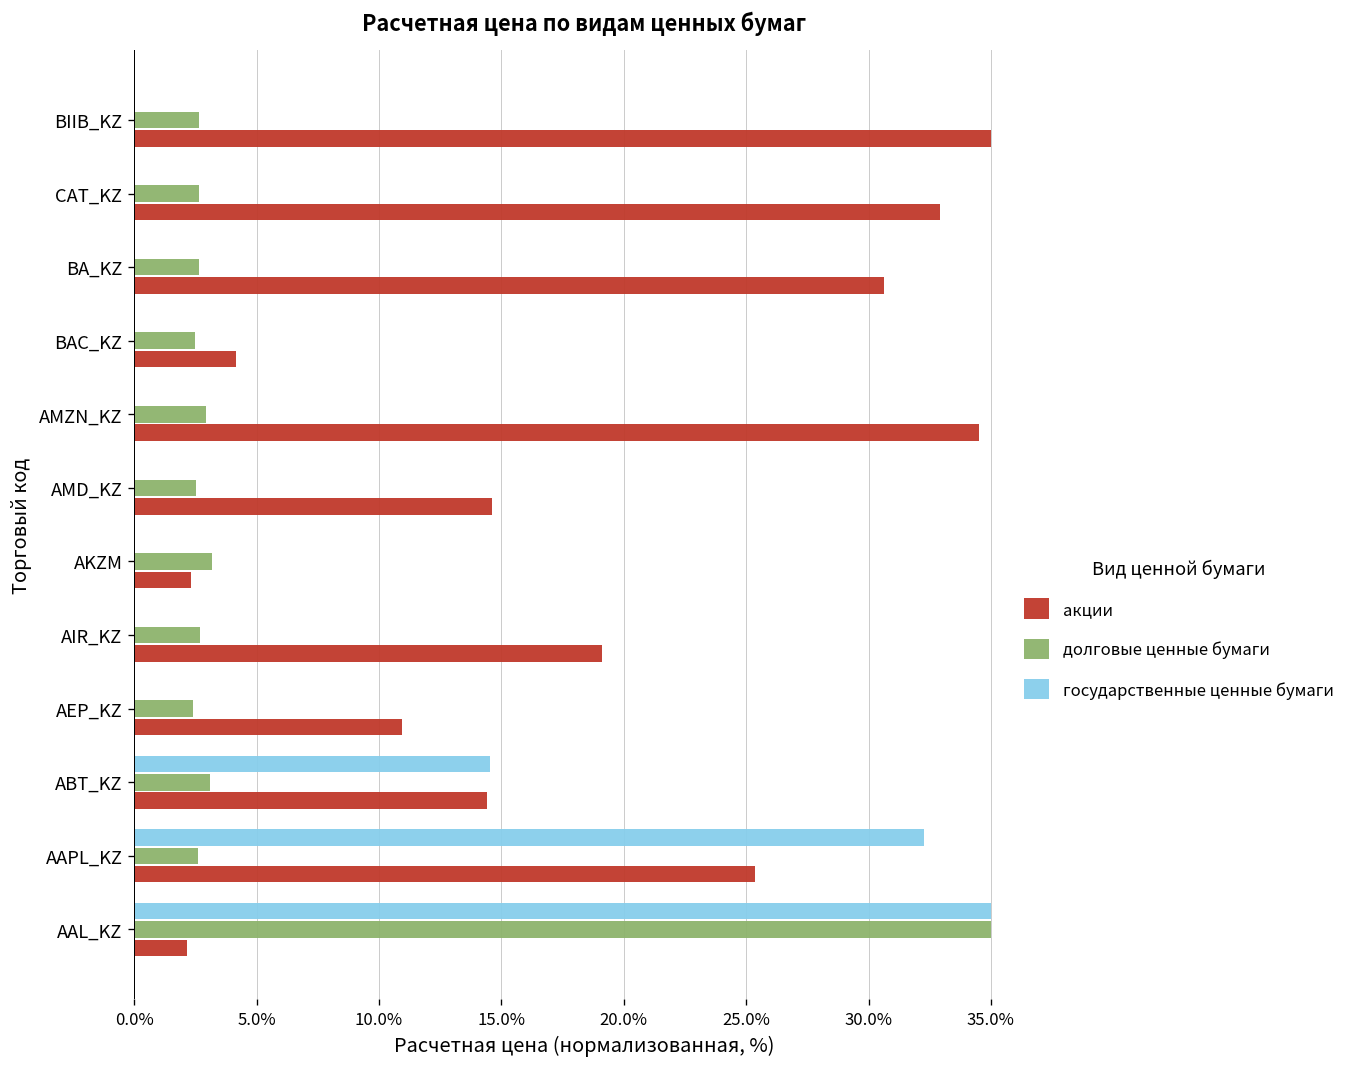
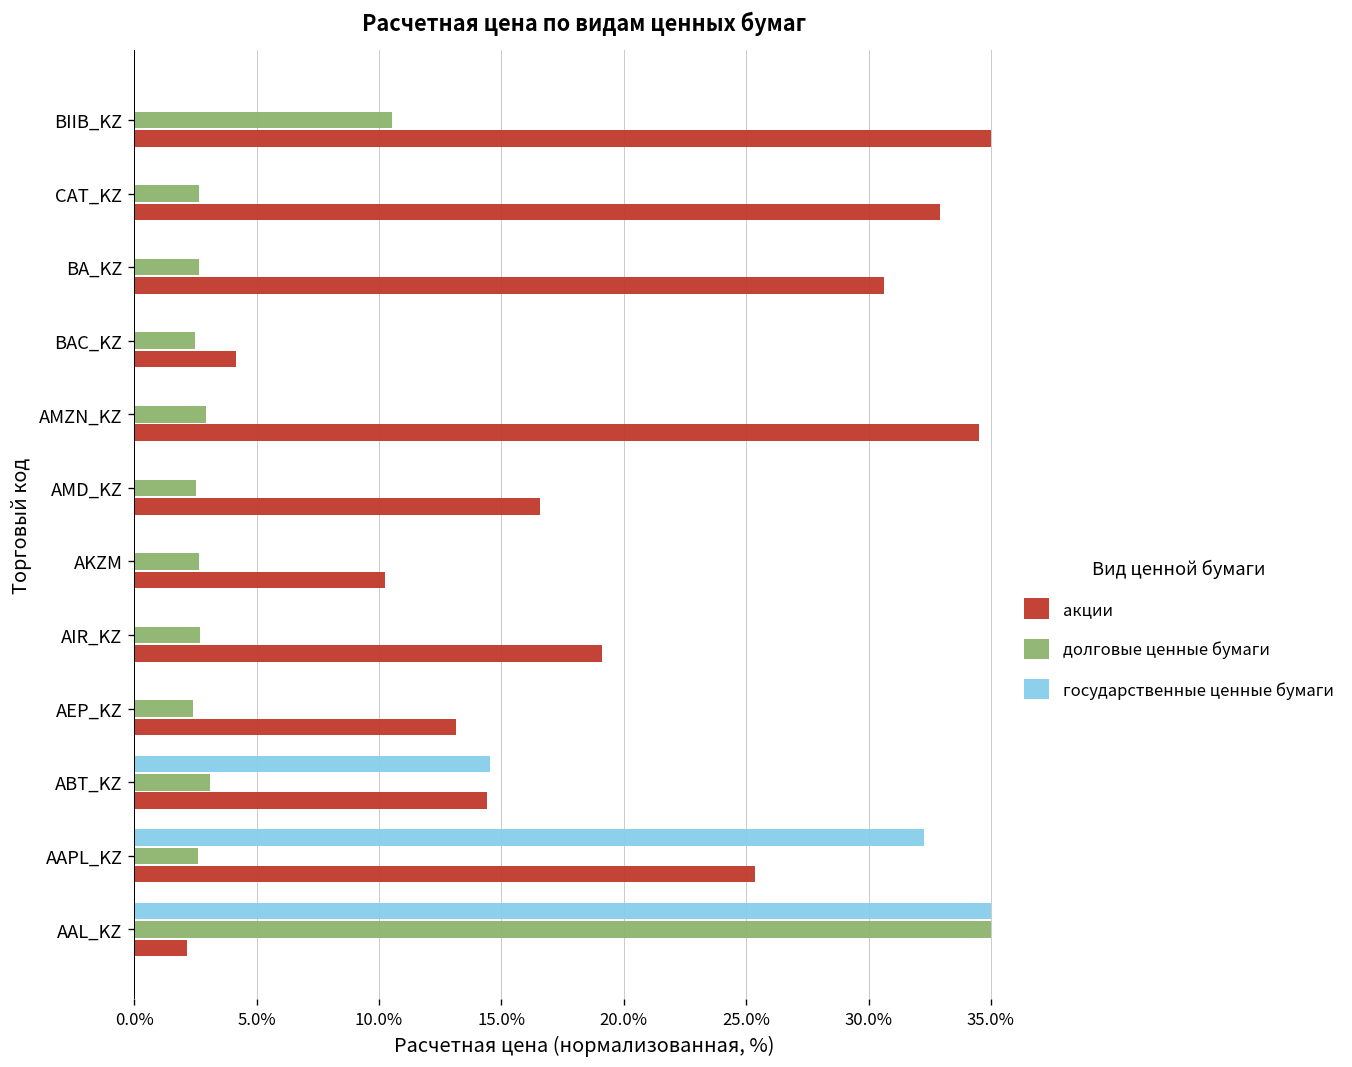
  {
    "акции": {
      "BIIB_KZ": "35.0%",
      "CAT_KZ": "32.9%",
      "BA_KZ": "30.6%",
      "BAC_KZ": "4.1%",
      "AMZN_KZ": "34.5%",
-     "AMD_KZ": "14.6%",
-     "AKZM": "2.3%",
+     "AMD_KZ": "16.6%",
+     "AKZM": "10.3%",
      "AIR_KZ": "19.1%",
-     "AEP_KZ": "10.9%",
+     "AEP_KZ": "13.1%",
      "ABT_KZ": "14.4%",
      "AAPL_KZ": "25.4%",
      "AAL_KZ": "2.2%"
    },
    "долговые ценные бумаги": {
-     "BIIB_KZ": "2.6%",
+     "BIIB_KZ": "10.5%",
      "CAT_KZ": "2.6%",
      "BA_KZ": "2.6%",
      "BAC_KZ": "2.5%",
      "AMZN_KZ": "2.9%",
      "AMD_KZ": "2.5%",
-     "AKZM": "3.2%",
+     "AKZM": "2.6%",
      "AIR_KZ": "2.7%",
      "AEP_KZ": "2.4%",
      "ABT_KZ": "3.1%",
      "AAPL_KZ": "2.6%",
      "AAL_KZ": "35.0%"
    },
    "государственные ценные бумаги": {
      "BIIB_KZ": "0.0%",
      "CAT_KZ": "0.0%",
      "BA_KZ": "0.0%",
      "BAC_KZ": "0.0%",
      "AMZN_KZ": "0.0%",
      "AMD_KZ": "0.0%",
      "AKZM": "0.0%",
      "AIR_KZ": "0.0%",
      "AEP_KZ": "0.0%",
      "ABT_KZ": "14.5%",
      "AAPL_KZ": "32.3%",
      "AAL_KZ": "35.0%"
    }
  }
